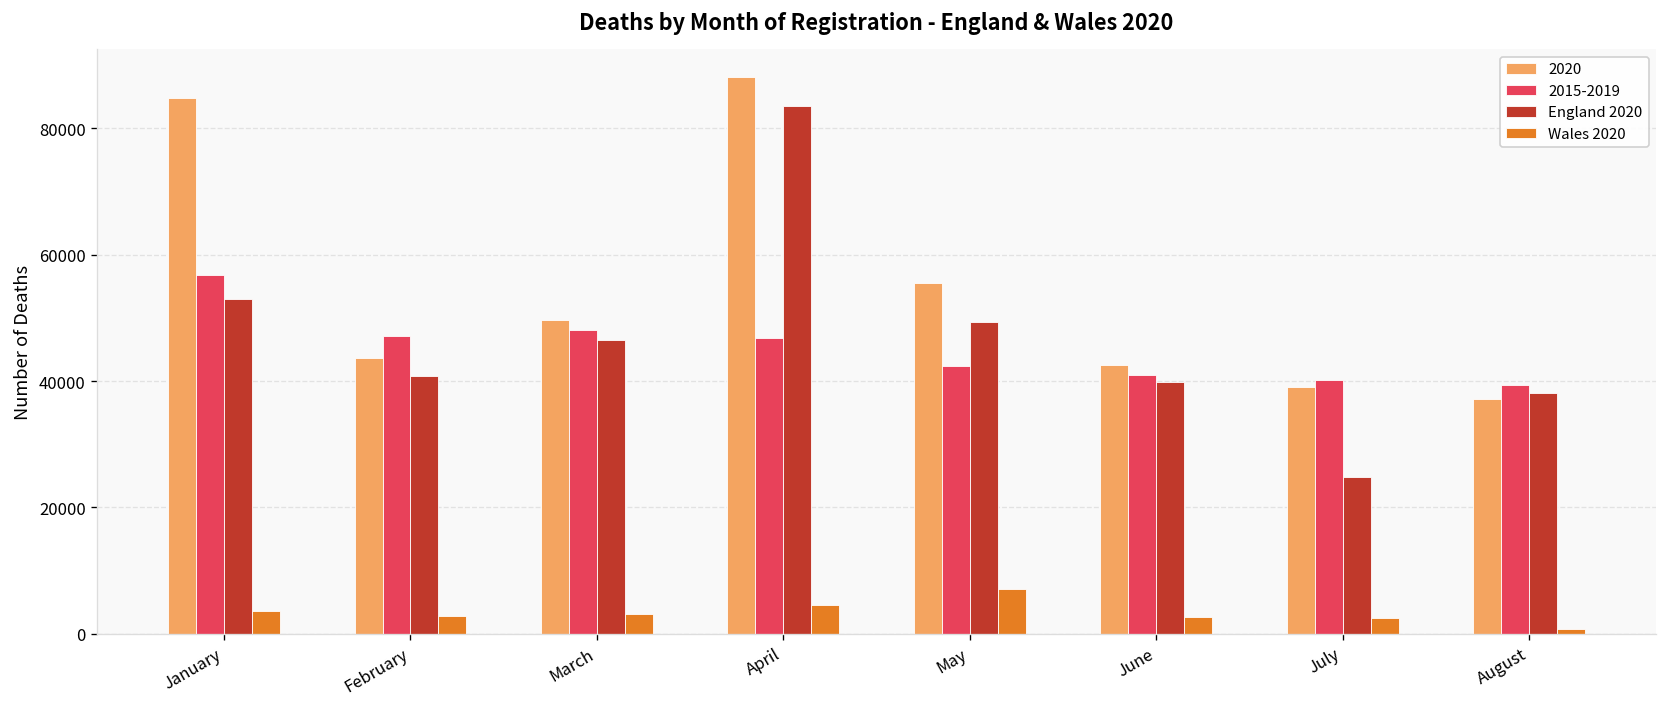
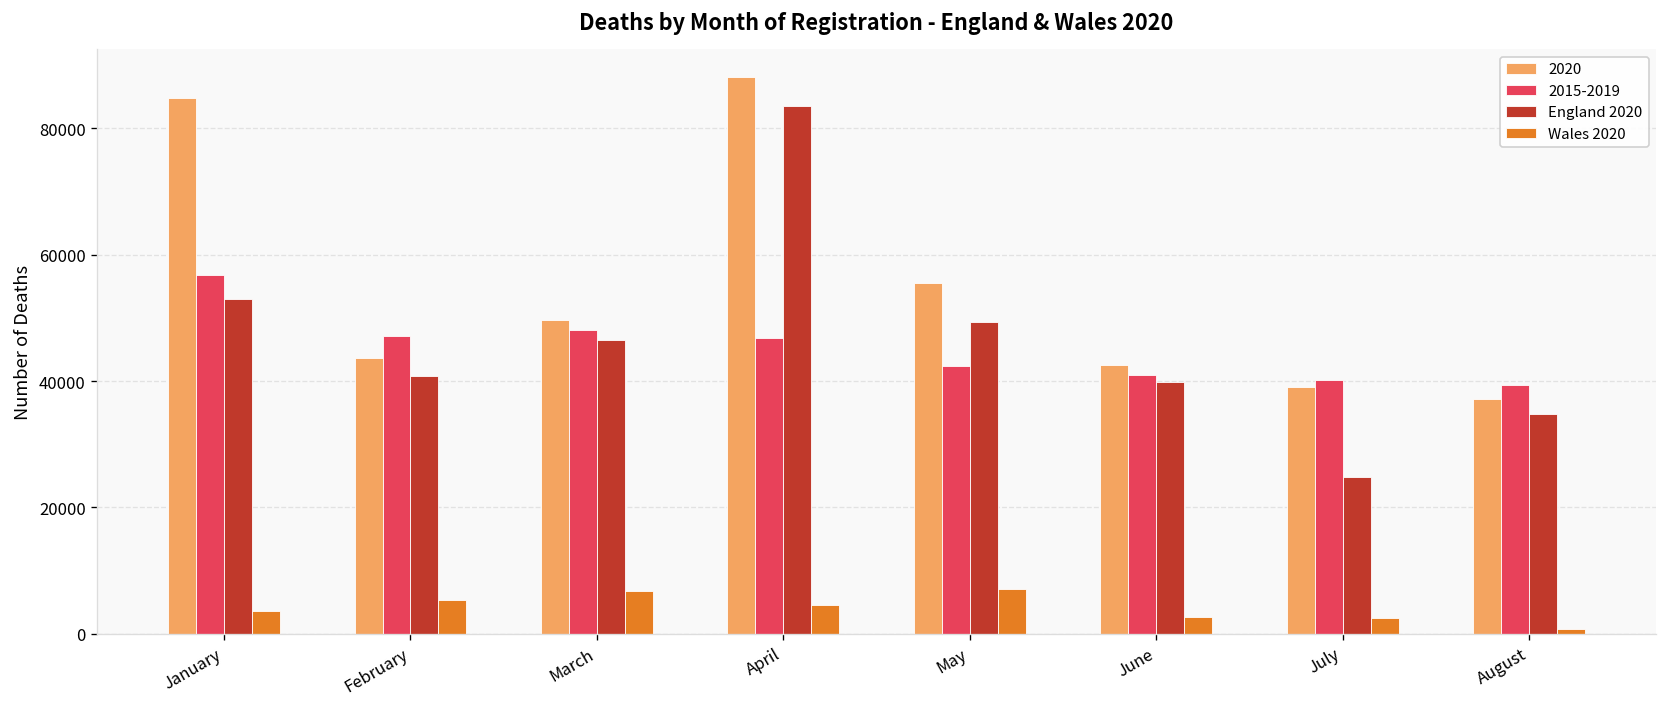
  {
    "2020": {
      "January": 85000,
      "February": 44000,
      "March": 50000,
      "April": 88000,
      "May": 56000,
      "June": 43000,
      "July": 39000,
      "August": 37000
    },
    "2015-2019": {
      "January": 57000,
      "February": 47000,
      "March": 48000,
      "April": 47000,
      "May": 42000,
      "June": 41000,
      "July": 40000,
      "August": 39000
    },
    "England 2020": {
      "January": 53000,
      "February": 41000,
      "March": 47000,
      "April": 83000,
      "May": 49000,
      "June": 40000,
      "July": 25000,
-     "August": 38000
+     "August": 35000
    },
    "Wales 2020": {
      "January": 4000,
-     "February": 3000,
-     "March": 3000,
+     "February": 5000,
+     "March": 7000,
      "April": 5000,
      "May": 7000,
      "June": 3000,
      "July": 3000,
      "August": 1000
    }
  }
